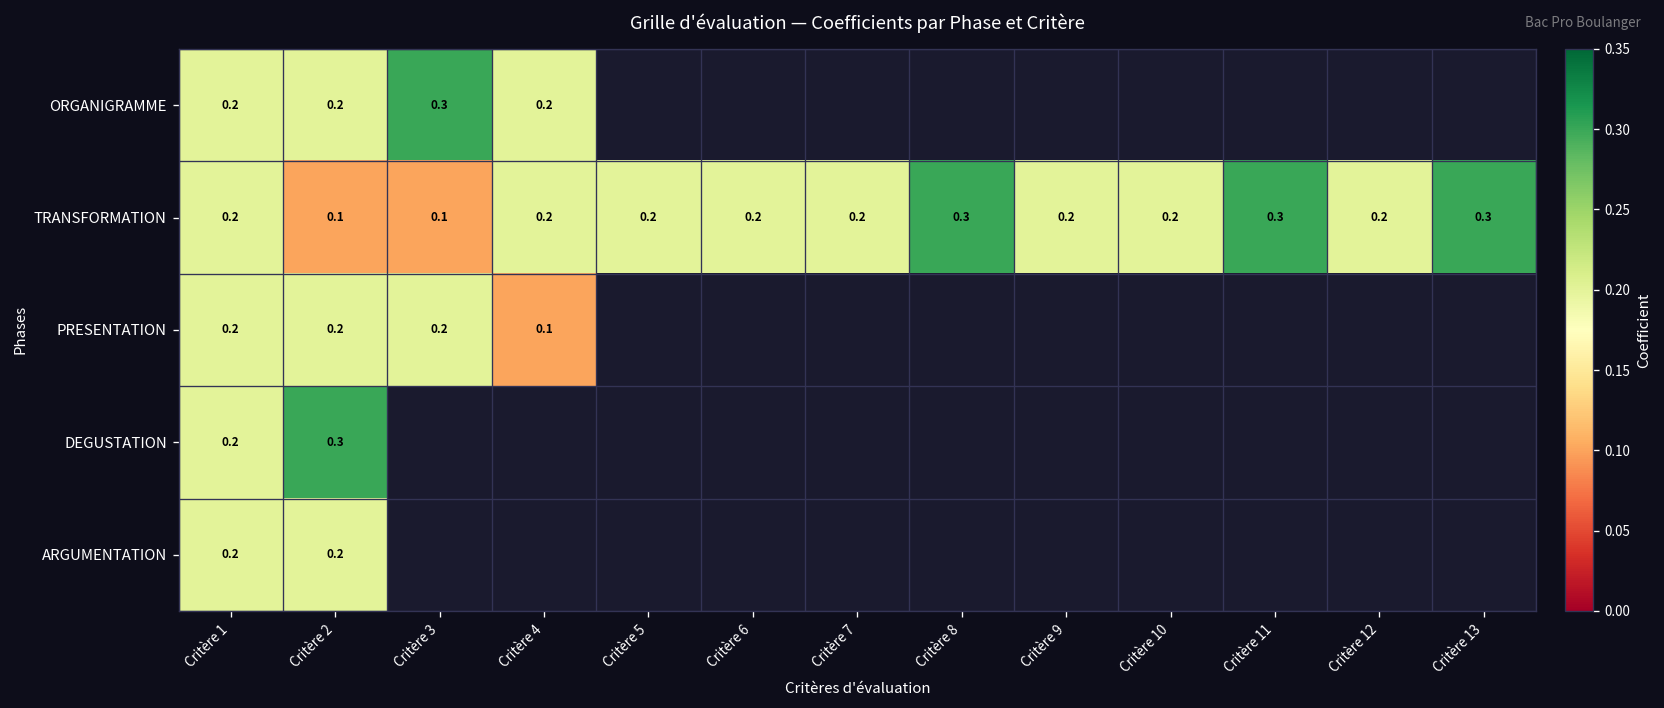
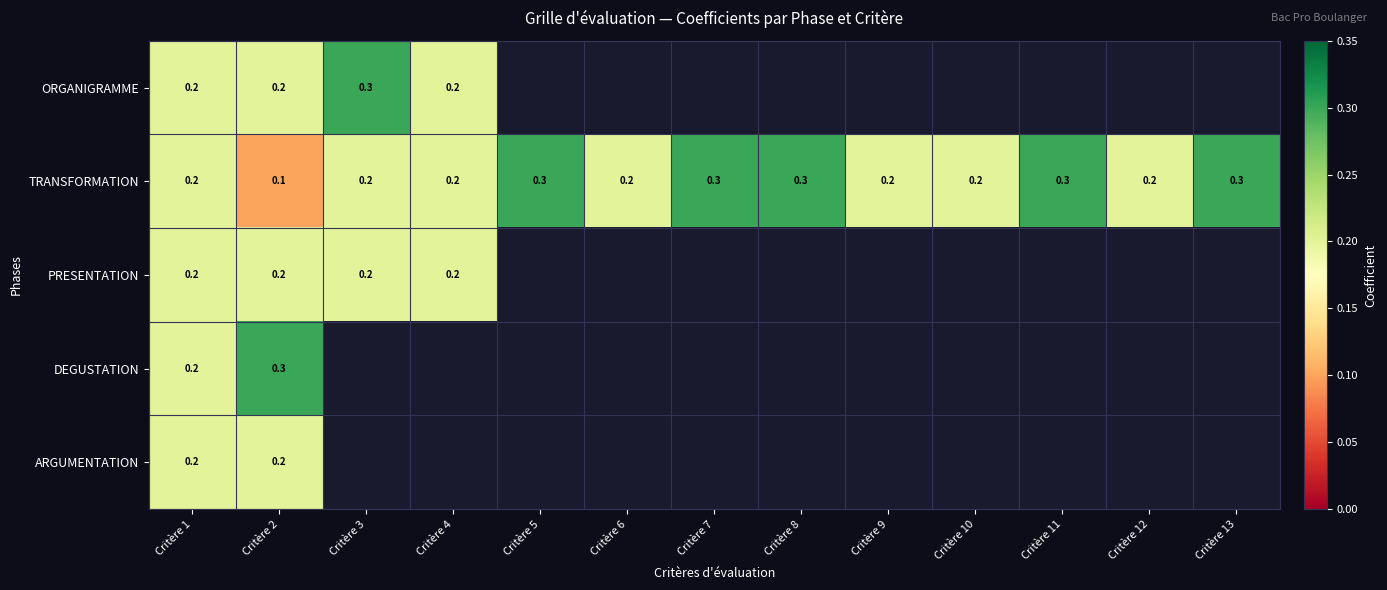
  {
    "ORGANIGRAMME": {
      "Critère 1": 0.2,
      "Critère 2": 0.2,
      "Critère 3": 0.3,
      "Critère 4": 0.2
    },
    "TRANSFORMATION": {
      "Critère 1": 0.2,
      "Critère 2": 0.1,
-     "Critère 3": 0.1,
+     "Critère 3": 0.2,
      "Critère 4": 0.2,
-     "Critère 5": 0.2,
+     "Critère 5": 0.3,
      "Critère 6": 0.2,
-     "Critère 7": 0.2,
+     "Critère 7": 0.3,
      "Critère 8": 0.3,
      "Critère 9": 0.2,
      "Critère 10": 0.2,
      "Critère 11": 0.3,
      "Critère 12": 0.2,
      "Critère 13": 0.3
    },
    "PRESENTATION": {
      "Critère 1": 0.2,
      "Critère 2": 0.2,
      "Critère 3": 0.2,
-     "Critère 4": 0.1
+     "Critère 4": 0.2
    },
    "DEGUSTATION": {
      "Critère 1": 0.2,
      "Critère 2": 0.3
    },
    "ARGUMENTATION": {
      "Critère 1": 0.2,
      "Critère 2": 0.2
    }
  }
